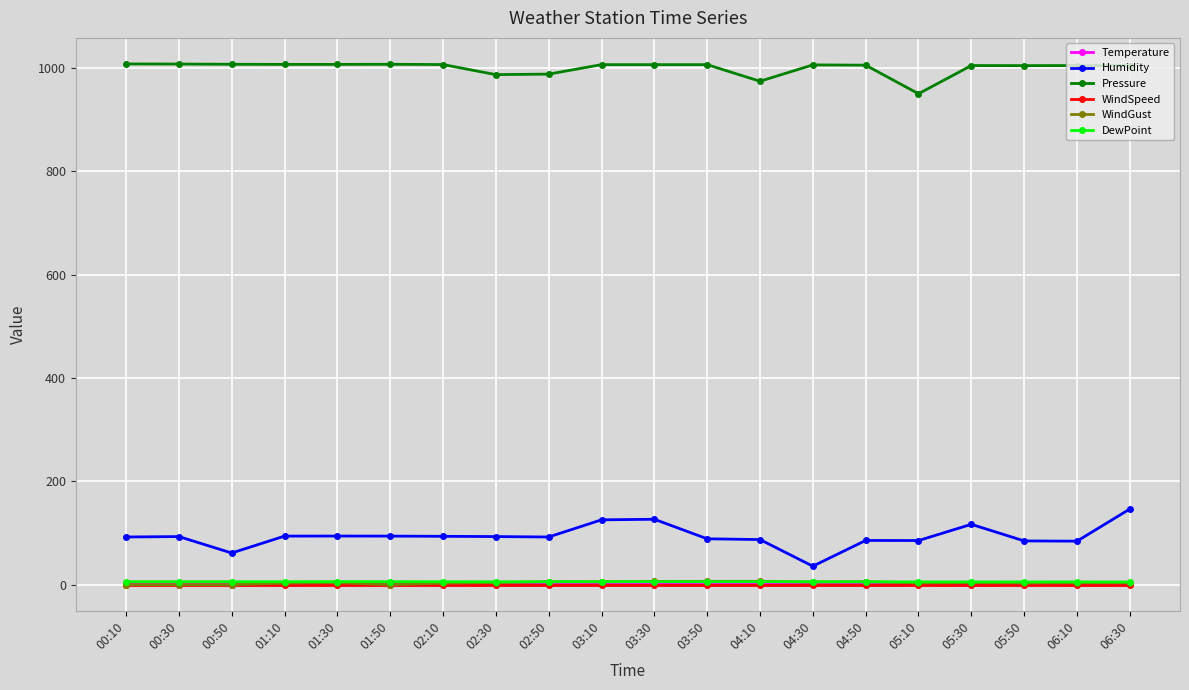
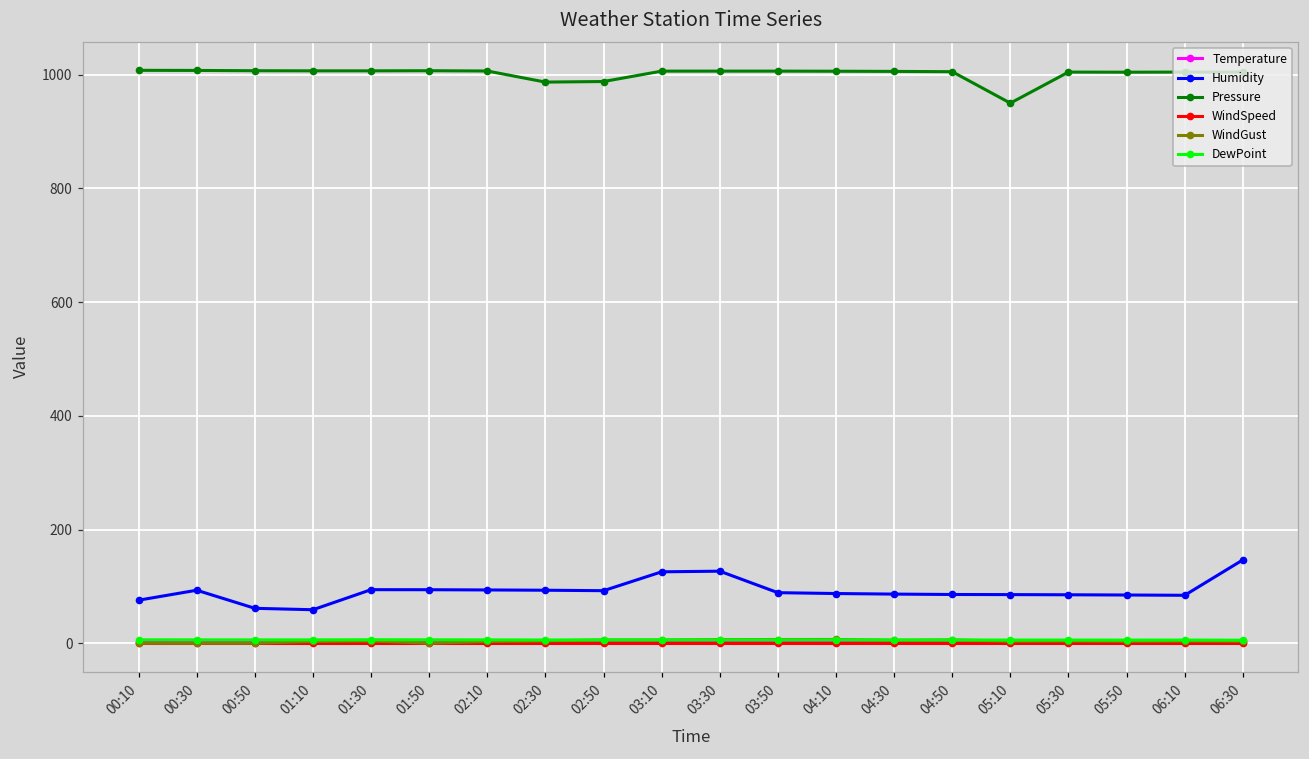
  {
    "Humidity": {
-     "00:10": 90,
+     "00:10": 80,
      "00:30": 90,
      "00:50": 60,
-     "01:10": 90,
+     "01:10": 60,
      "01:30": 90,
      "01:50": 90,
      "02:10": 90,
      "02:30": 90,
      "02:50": 90,
      "03:10": 130,
      "03:30": 130,
      "03:50": 90,
      "04:10": 90,
-     "04:30": 40,
+     "04:30": 90,
      "04:50": 90,
      "05:10": 90,
-     "05:30": 120,
+     "05:30": 90,
      "05:50": 80,
      "06:10": 80,
      "06:30": 150
    },
    "Pressure": {
      "00:10": 1010,
      "00:30": 1010,
      "00:50": 1010,
      "01:10": 1010,
      "01:30": 1010,
      "01:50": 1010,
      "02:10": 1010,
      "02:30": 990,
      "02:50": 990,
      "03:10": 1010,
      "03:30": 1010,
      "03:50": 1010,
-     "04:10": 970,
+     "04:10": 1010,
      "04:30": 1010,
      "04:50": 1010,
      "05:10": 950,
      "05:30": 1000,
      "05:50": 1000
    }
  }
